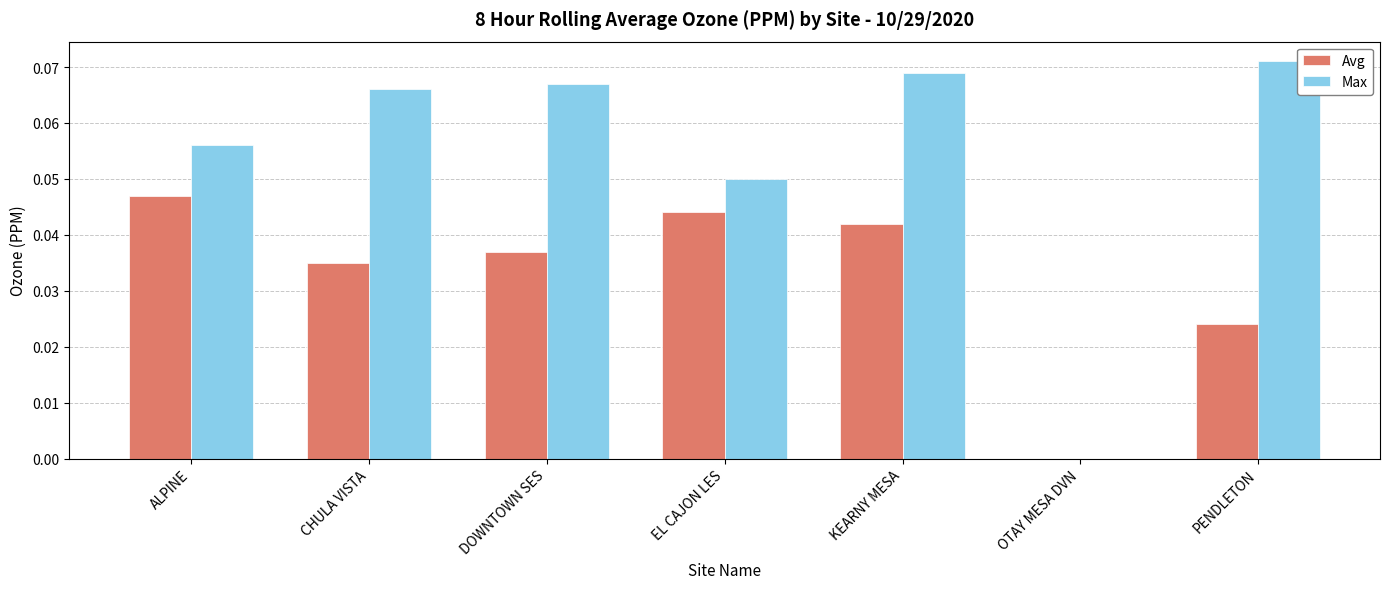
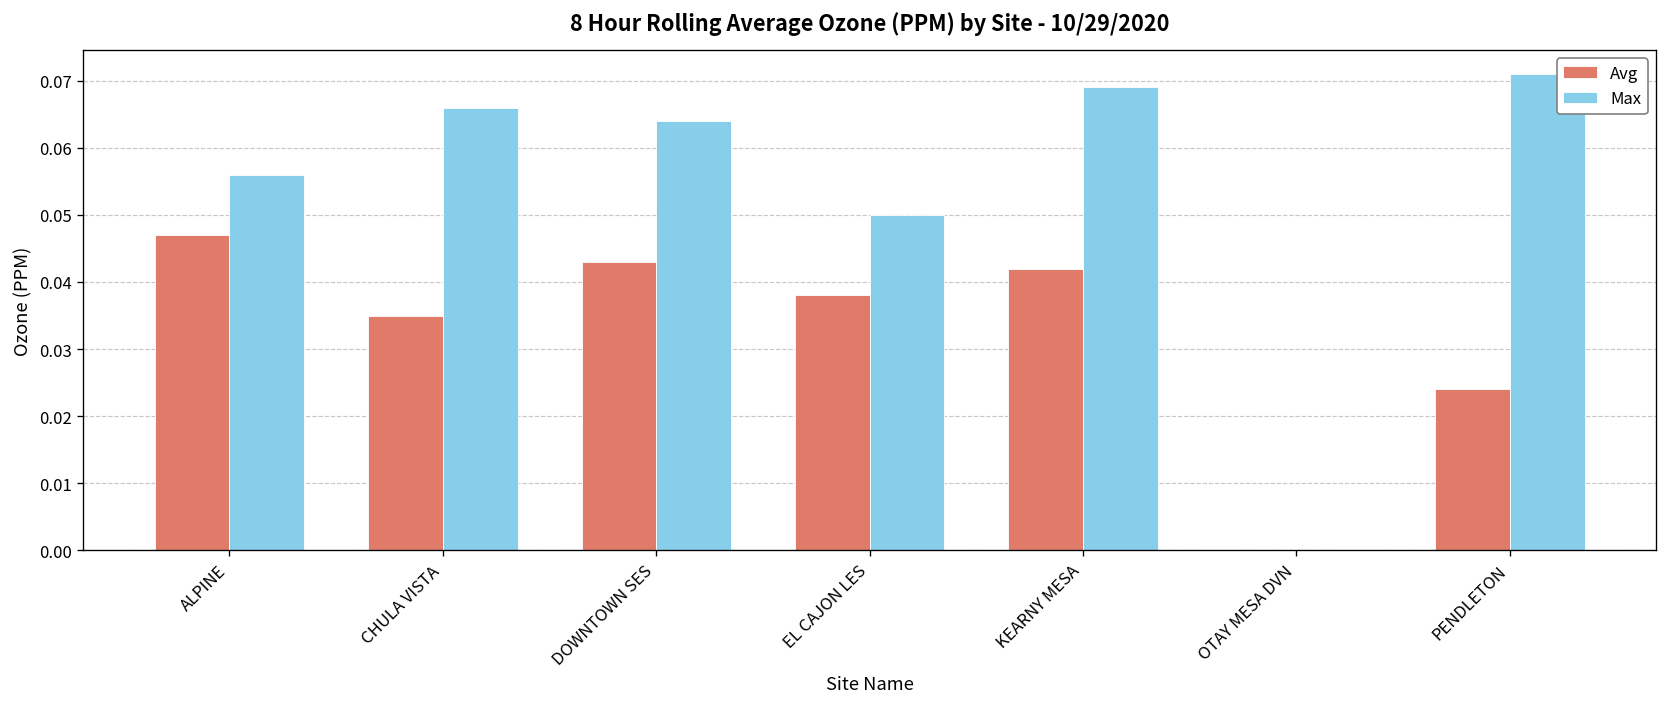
  {
    "Avg": {
      "ALPINE": 0.047,
      "CHULA VISTA": 0.035,
-     "DOWNTOWN SES": 0.037,
-     "EL CAJON LES": 0.044,
+     "DOWNTOWN SES": 0.043,
+     "EL CAJON LES": 0.038,
      "KEARNY MESA": 0.042,
      "OTAY MESA DVN": 0.000,
      "PENDLETON": 0.024
    },
    "Max": {
      "ALPINE": 0.056,
      "CHULA VISTA": 0.066,
-     "DOWNTOWN SES": 0.067,
+     "DOWNTOWN SES": 0.064,
      "EL CAJON LES": 0.050,
      "KEARNY MESA": 0.069,
      "OTAY MESA DVN": 0.000,
      "PENDLETON": 0.071
    }
  }
